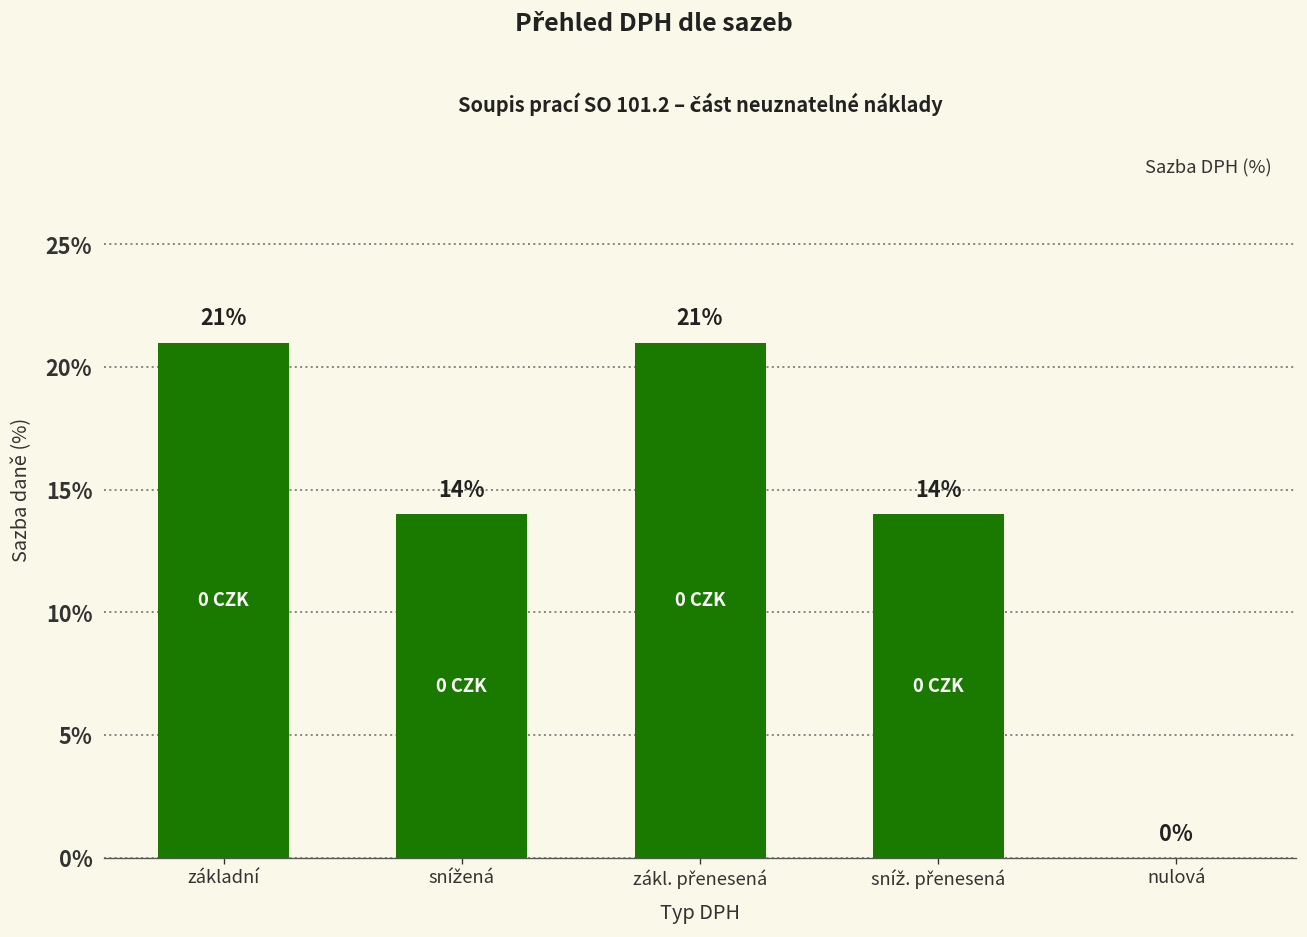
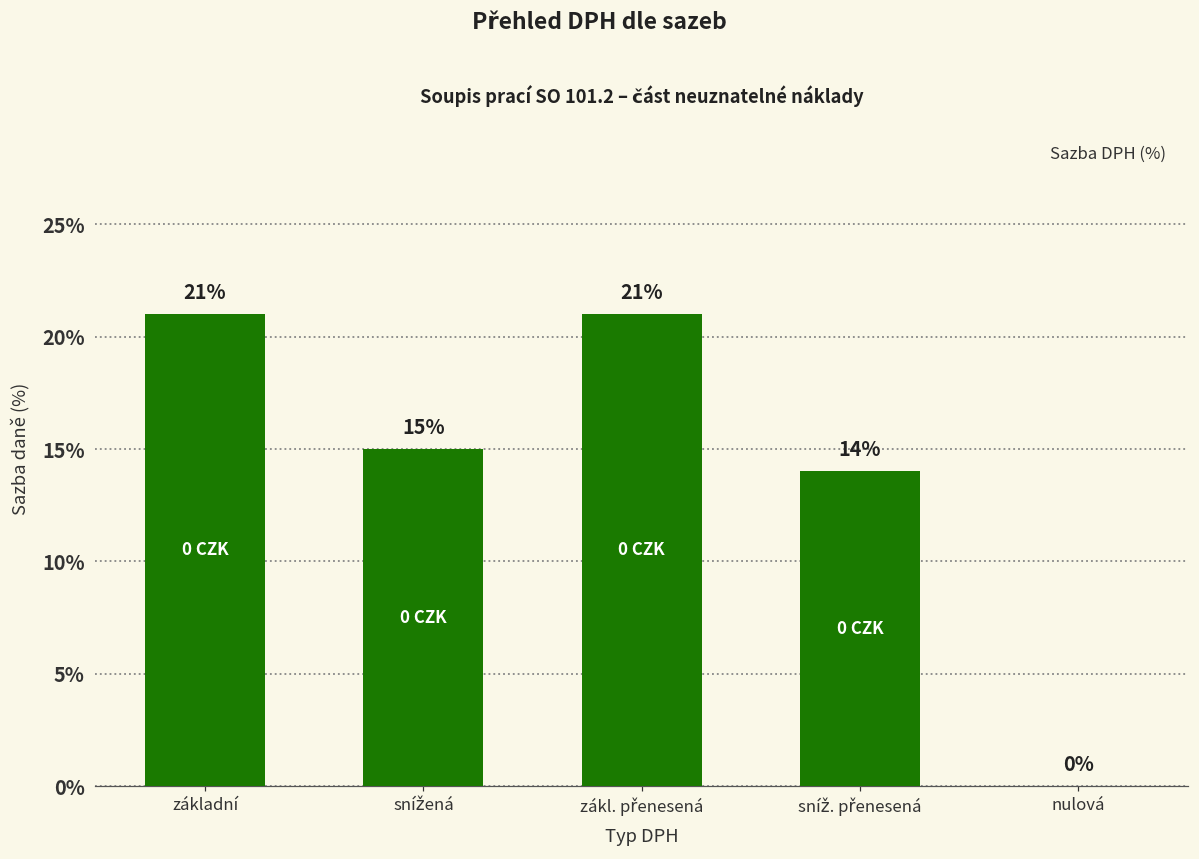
  {
    "základní": "21%",
-   "snížená": "14%",
+   "snížená": "15%",
    "zákl. přenesená": "21%",
    "sníž. přenesená": "14%",
    "nulová": "0%"
  }
